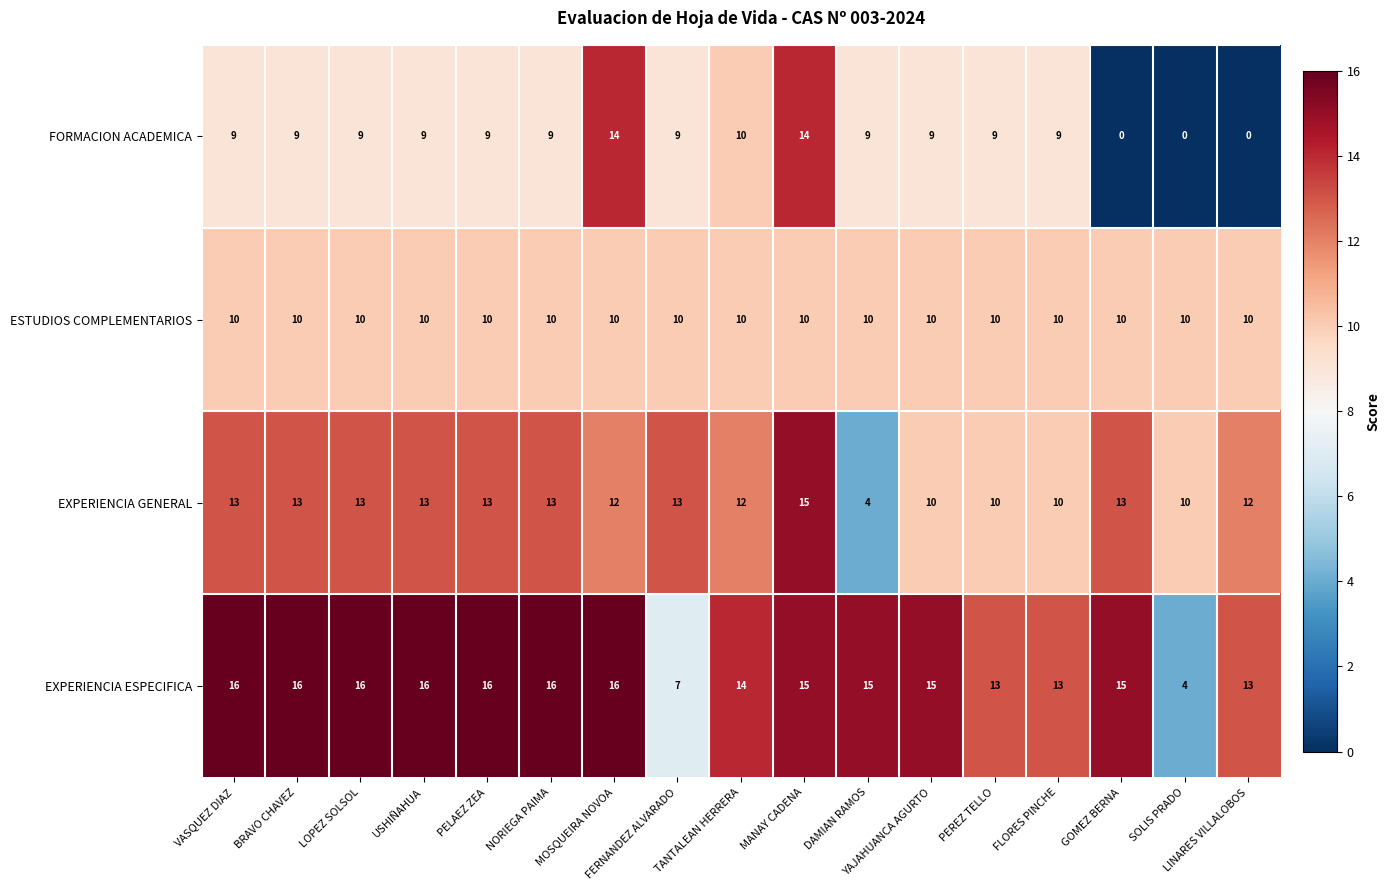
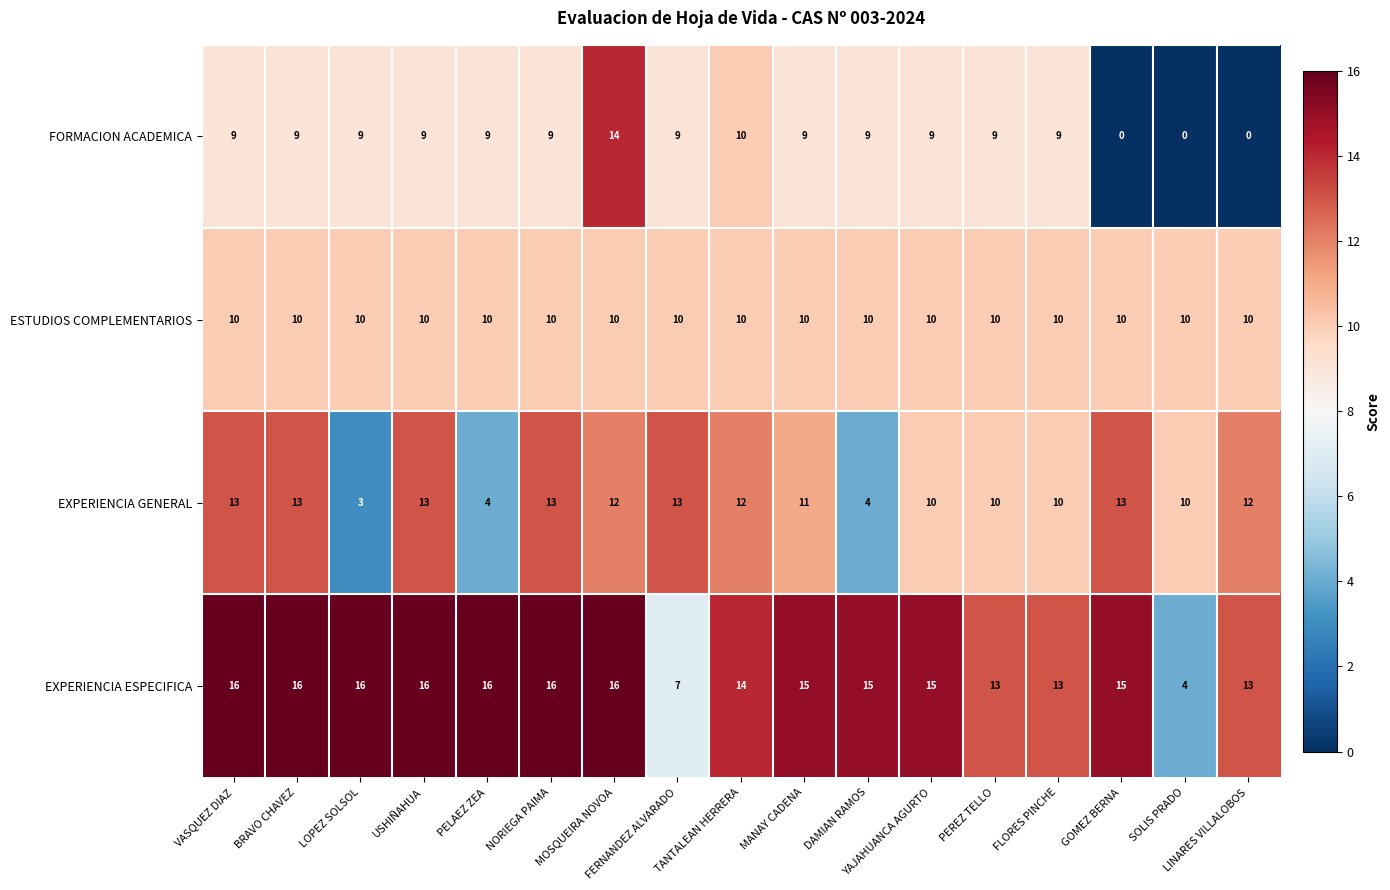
  {
    "FORMACION ACADEMICA": {
      "VASQUEZ DIAZ": 9,
      "BRAVO CHAVEZ": 9,
      "LOPEZ SOLSOL": 9,
      "USHIÑAHUA": 9,
      "PELAEZ ZEA": 9,
      "NORIEGA PAIMA": 9,
      "MOSQUEIRA NOVOA": 14,
      "FERNANDEZ ALVARADO": 9,
      "TANTALEAN HERRERA": 10,
-     "MANAY CADENA": 14,
+     "MANAY CADENA": 9,
      "DAMIAN RAMOS": 9,
      "YAJAHUANCA AGURTO": 9,
      "PEREZ TELLO": 9,
      "FLORES PINCHE": 9,
      "GOMEZ BERNA": 0,
      "SOLIS PRADO": 0,
      "LINARES VILLALOBOS": 0
    },
    "ESTUDIOS COMPLEMENTARIOS": {
      "VASQUEZ DIAZ": 10,
      "BRAVO CHAVEZ": 10,
      "LOPEZ SOLSOL": 10,
      "USHIÑAHUA": 10,
      "PELAEZ ZEA": 10,
      "NORIEGA PAIMA": 10,
      "MOSQUEIRA NOVOA": 10,
      "FERNANDEZ ALVARADO": 10,
      "TANTALEAN HERRERA": 10,
      "MANAY CADENA": 10,
      "DAMIAN RAMOS": 10,
      "YAJAHUANCA AGURTO": 10,
      "PEREZ TELLO": 10,
      "FLORES PINCHE": 10,
      "GOMEZ BERNA": 10,
      "SOLIS PRADO": 10,
      "LINARES VILLALOBOS": 10
    },
    "EXPERIENCIA GENERAL": {
      "VASQUEZ DIAZ": 13,
      "BRAVO CHAVEZ": 13,
-     "LOPEZ SOLSOL": 13,
+     "LOPEZ SOLSOL": 3,
      "USHIÑAHUA": 13,
-     "PELAEZ ZEA": 13,
+     "PELAEZ ZEA": 4,
      "NORIEGA PAIMA": 13,
      "MOSQUEIRA NOVOA": 12,
      "FERNANDEZ ALVARADO": 13,
      "TANTALEAN HERRERA": 12,
-     "MANAY CADENA": 15,
+     "MANAY CADENA": 11,
      "DAMIAN RAMOS": 4,
      "YAJAHUANCA AGURTO": 10,
      "PEREZ TELLO": 10,
      "FLORES PINCHE": 10,
      "GOMEZ BERNA": 13,
      "SOLIS PRADO": 10,
      "LINARES VILLALOBOS": 12
    },
    "EXPERIENCIA ESPECIFICA": {
      "VASQUEZ DIAZ": 16,
      "BRAVO CHAVEZ": 16,
      "LOPEZ SOLSOL": 16,
      "USHIÑAHUA": 16,
      "PELAEZ ZEA": 16,
      "NORIEGA PAIMA": 16,
      "MOSQUEIRA NOVOA": 16,
      "FERNANDEZ ALVARADO": 7,
      "TANTALEAN HERRERA": 14,
      "MANAY CADENA": 15,
      "DAMIAN RAMOS": 15,
      "YAJAHUANCA AGURTO": 15,
      "PEREZ TELLO": 13,
      "FLORES PINCHE": 13,
      "GOMEZ BERNA": 15,
      "SOLIS PRADO": 4,
      "LINARES VILLALOBOS": 13
    }
  }
